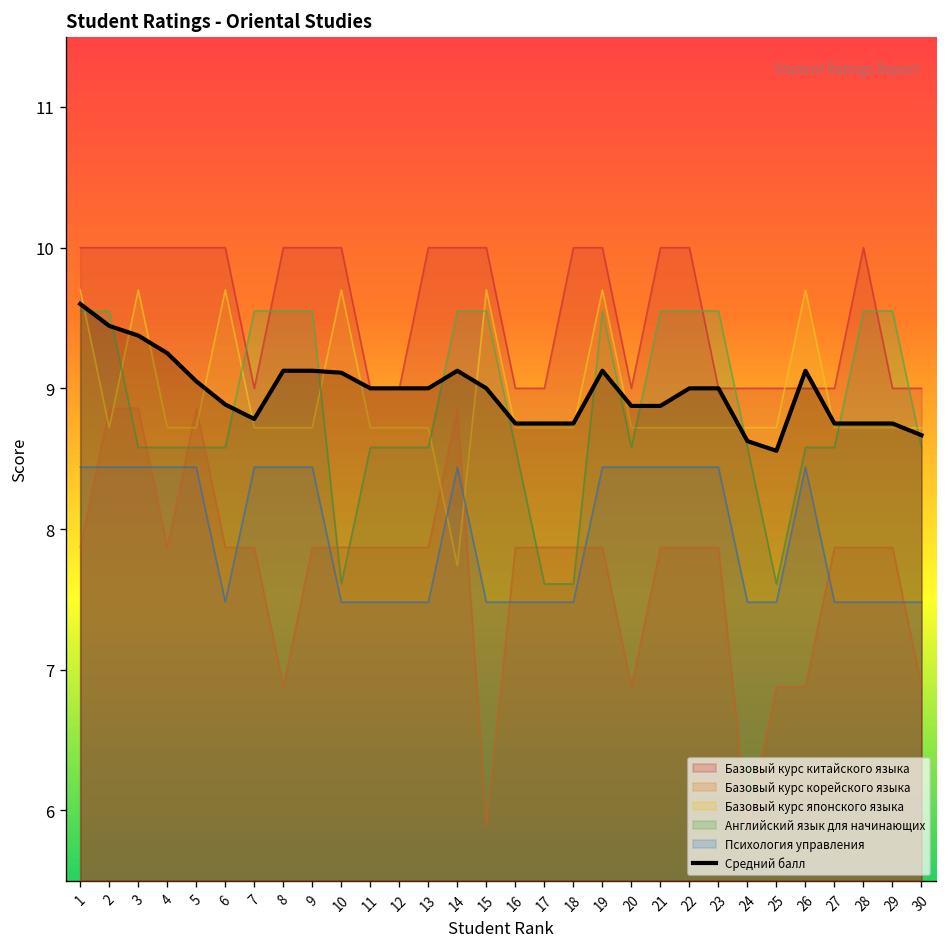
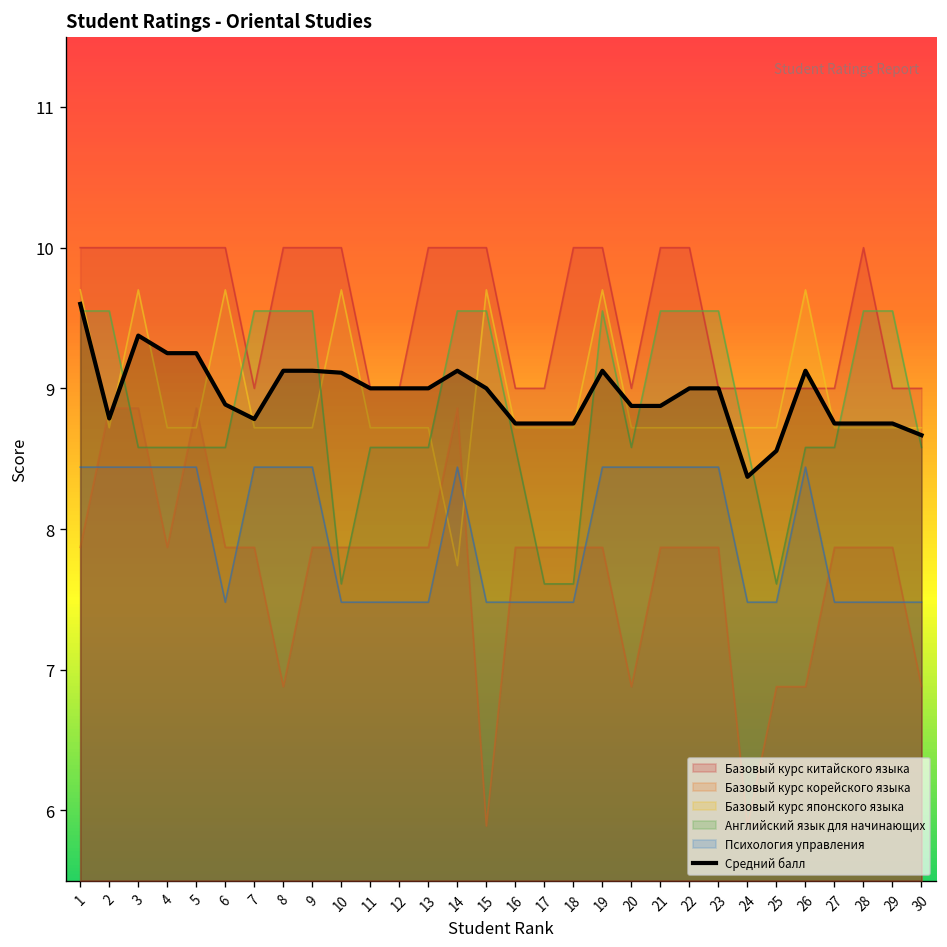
  {
    "Средний балл": {
      "1": 9.60,
-     "2": 9.44,
+     "2": 8.79,
      "3": 9.38,
      "4": 9.25,
-     "5": 9.05,
+     "5": 9.25,
      "6": 8.89,
      "7": 8.78,
      "8": 9.13,
      "9": 9.13,
      "10": 9.11,
      "13": 9.00,
      "14": 9.13,
      "15": 9.00,
      "16": 8.75,
      "17": 8.75,
      "18": 8.75,
      "19": 9.13,
      "20": 8.88,
      "21": 8.88,
      "22": 9.00,
-     "24": 8.63,
+     "24": 8.37,
      "25": 8.56,
      "26": 9.13,
      "27": 8.75,
      "28": 8.75,
      "29": 8.75,
      "30": 8.67
    }
  }
